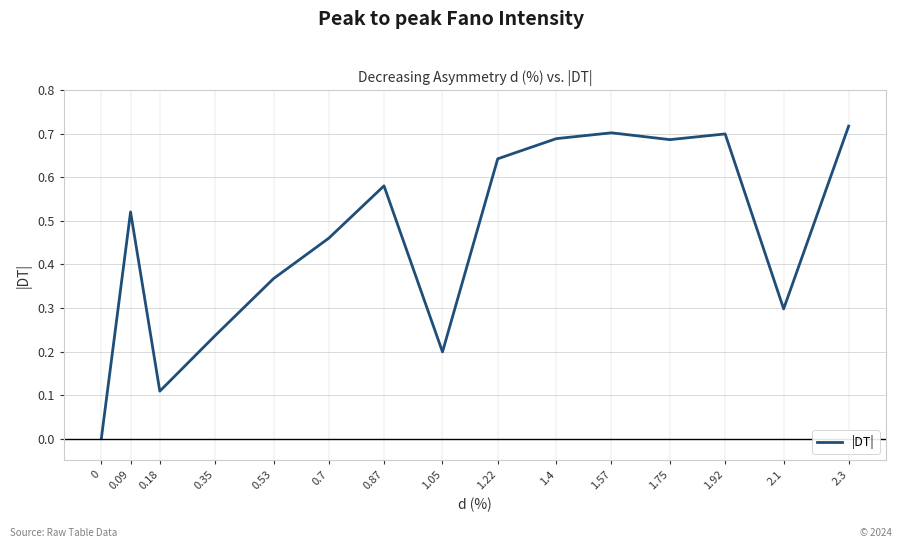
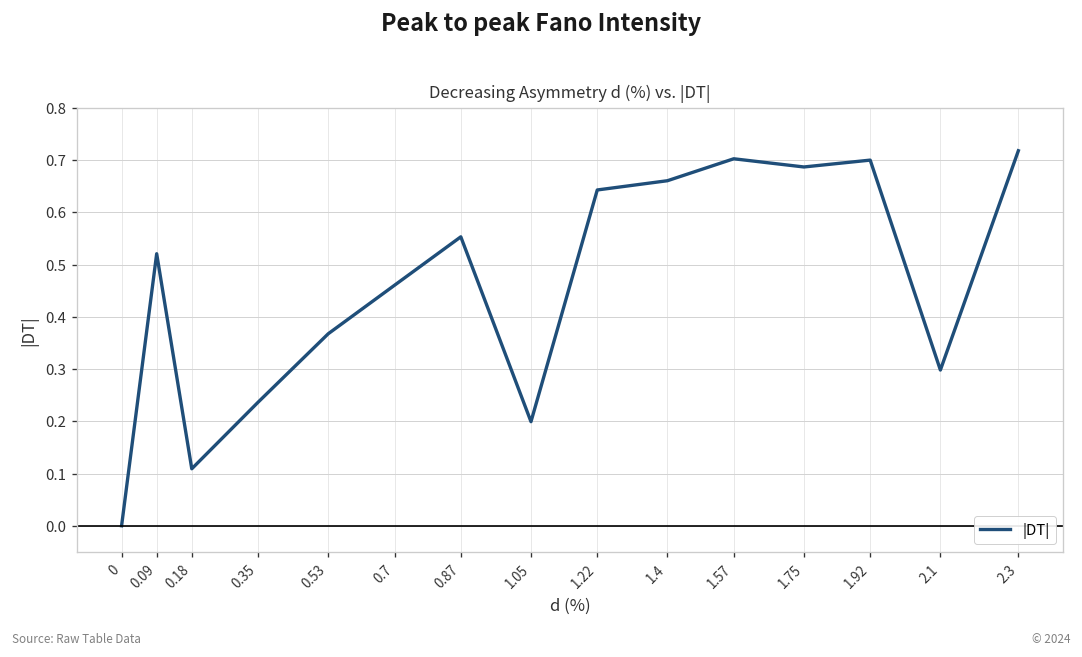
  {
    "0": 0.00,
    "0.09": 0.52,
    "0.18": 0.11,
    "0.35": 0.24,
    "0.53": 0.37,
    "0.7": 0.46,
-   "0.87": 0.58,
+   "0.87": 0.55,
    "1.05": 0.20,
    "1.22": 0.64,
-   "1.4": 0.69,
+   "1.4": 0.66,
    "1.57": 0.70,
    "1.75": 0.69,
    "1.92": 0.70,
    "2.1": 0.30,
    "2.3": 0.72
  }
